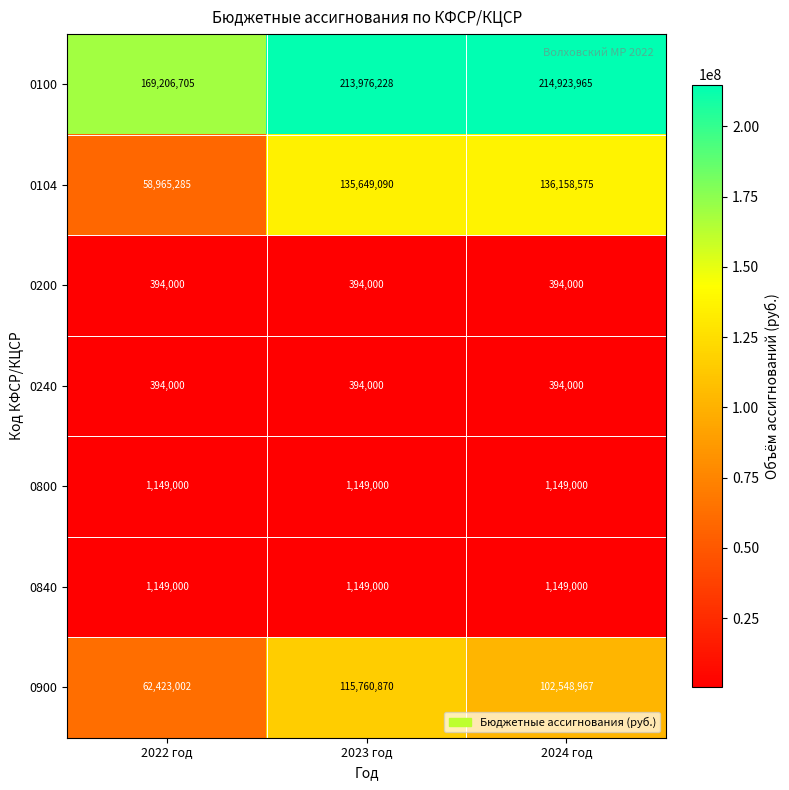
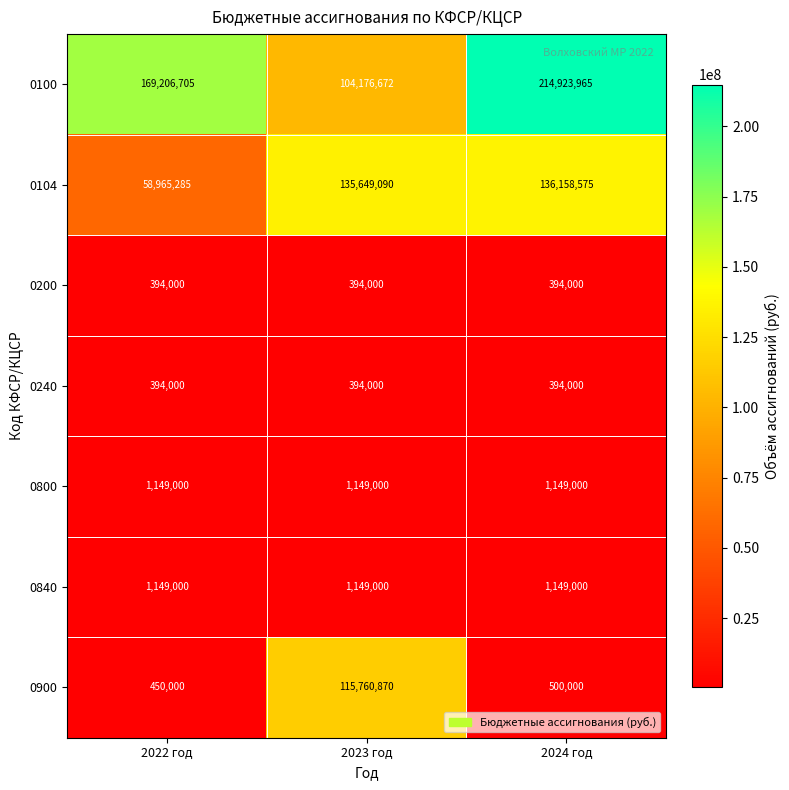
  {
    "0100": {
      "2022 год": "169,206,705",
-     "2023 год": "213,976,228"
+     "2023 год": "104,176,672"
    },
    "0104": {
      "2022 год": "58,965,285",
      "2023 год": "135,649,090",
      "2024 год": "136,158,575"
    },
    "0200": {
      "2022 год": "394,000",
      "2023 год": "394,000",
      "2024 год": "394,000"
    },
    "0240": {
      "2022 год": "394,000",
      "2023 год": "394,000",
      "2024 год": "394,000"
    },
    "0800": {
      "2022 год": "1,149,000",
      "2023 год": "1,149,000",
      "2024 год": "1,149,000"
    },
    "0840": {
      "2022 год": "1,149,000",
      "2023 год": "1,149,000",
      "2024 год": "1,149,000"
    },
    "0900": {
-     "2022 год": "62,423,002",
+     "2022 год": "450,000",
      "2023 год": "115,760,870",
-     "2024 год": "102,548,967"
+     "2024 год": "500,000"
    }
  }
